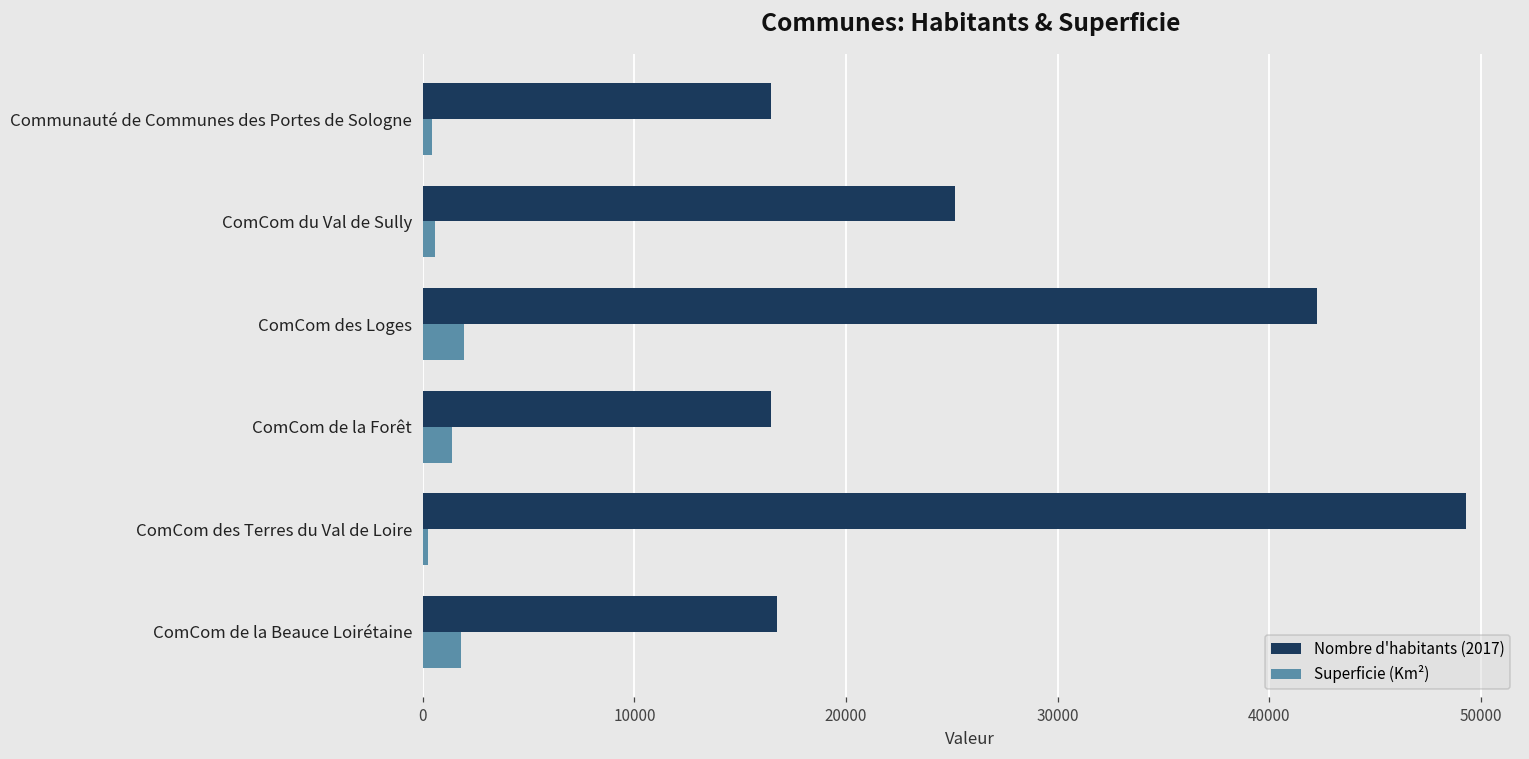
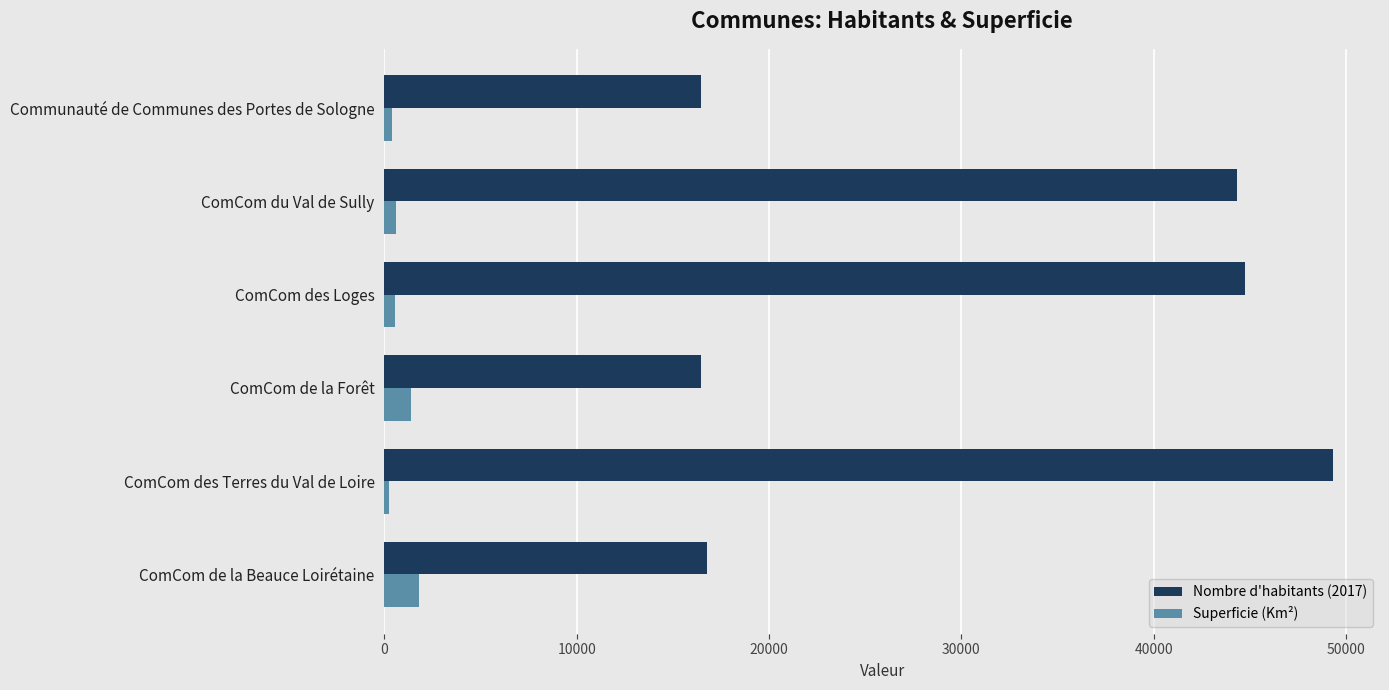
  {
    "Nombre d'habitants (2017)": {
      "Communauté de Communes des Portes de Sologne": 16500,
-     "ComCom du Val de Sully": 25200,
-     "ComCom des Loges": 42300,
+     "ComCom du Val de Sully": 44300,
+     "ComCom des Loges": 44800,
      "ComCom de la Forêt": 16400,
      "ComCom des Terres du Val de Loire": 49300,
      "ComCom de la Beauce Loirétaine": 16800
    },
    "Superficie (Km²)": {
      "Communauté de Communes des Portes de Sologne": 400,
      "ComCom du Val de Sully": 600,
-     "ComCom des Loges": 1900,
+     "ComCom des Loges": 500,
      "ComCom de la Forêt": 1400,
      "ComCom des Terres du Val de Loire": 200,
      "ComCom de la Beauce Loirétaine": 1800
    }
  }
